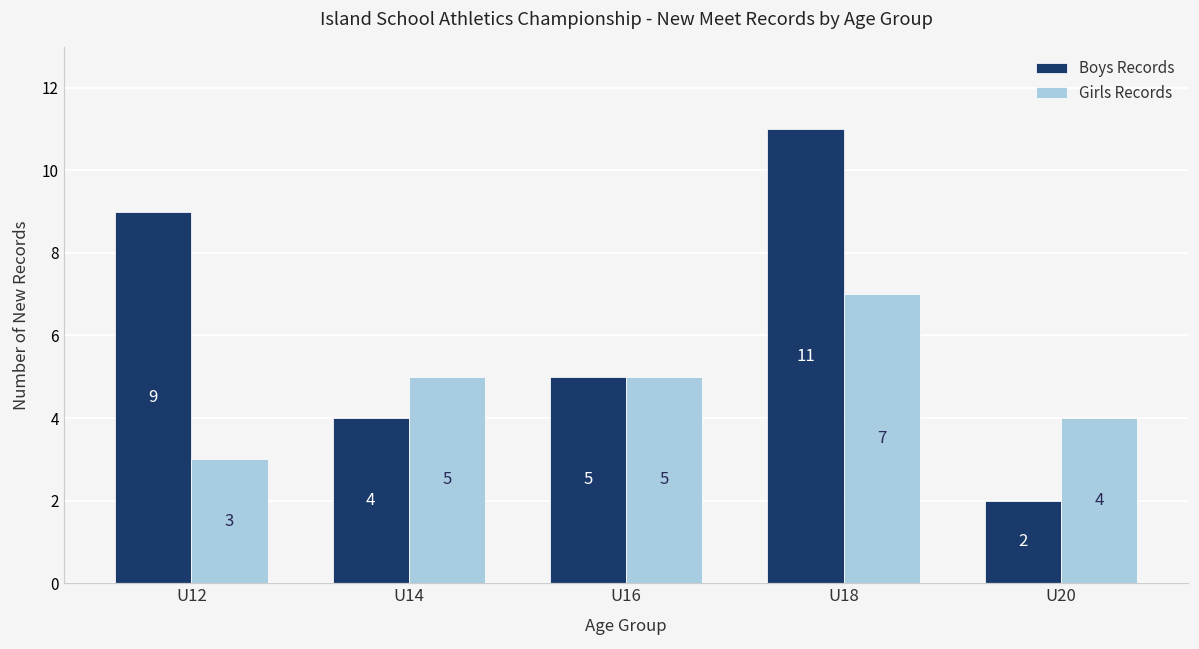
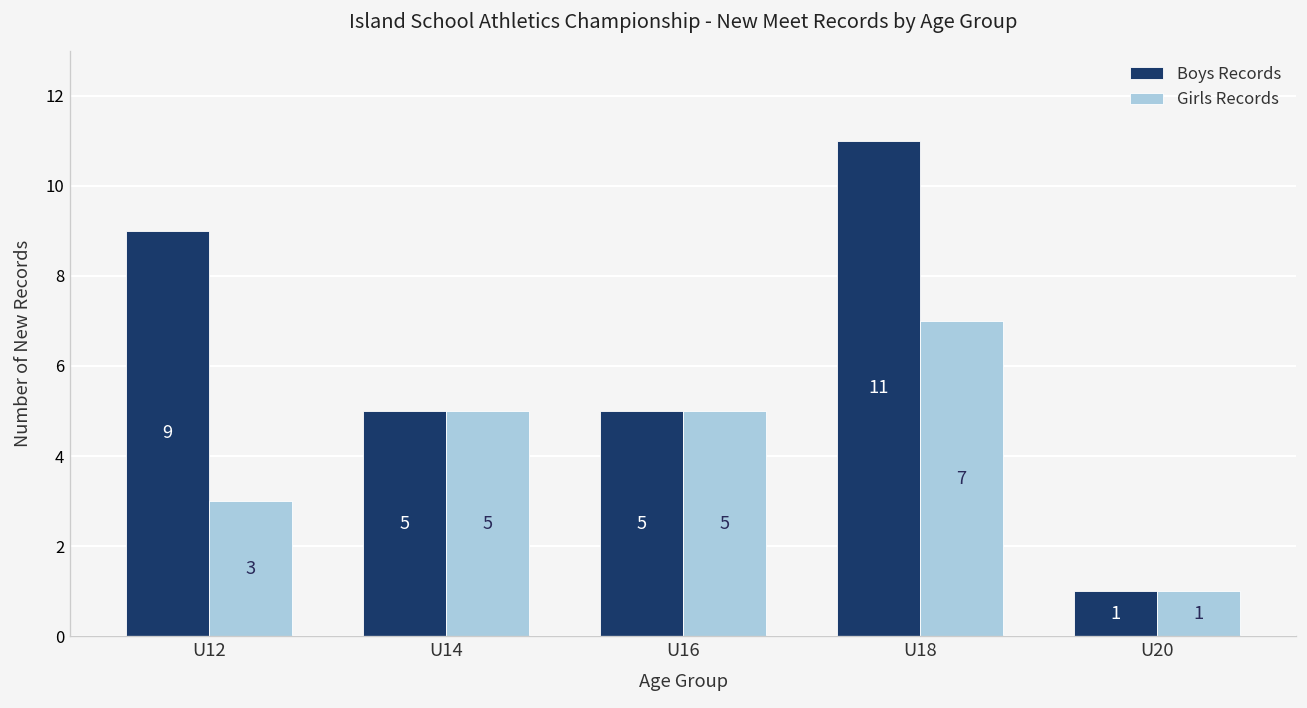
  {
    "Boys Records": {
      "U12": 9,
-     "U14": 4,
+     "U14": 5,
      "U16": 5,
      "U18": 11,
-     "U20": 2
+     "U20": 1
    },
    "Girls Records": {
      "U12": 3,
      "U14": 5,
      "U16": 5,
      "U18": 7,
-     "U20": 4
+     "U20": 1
    }
  }
